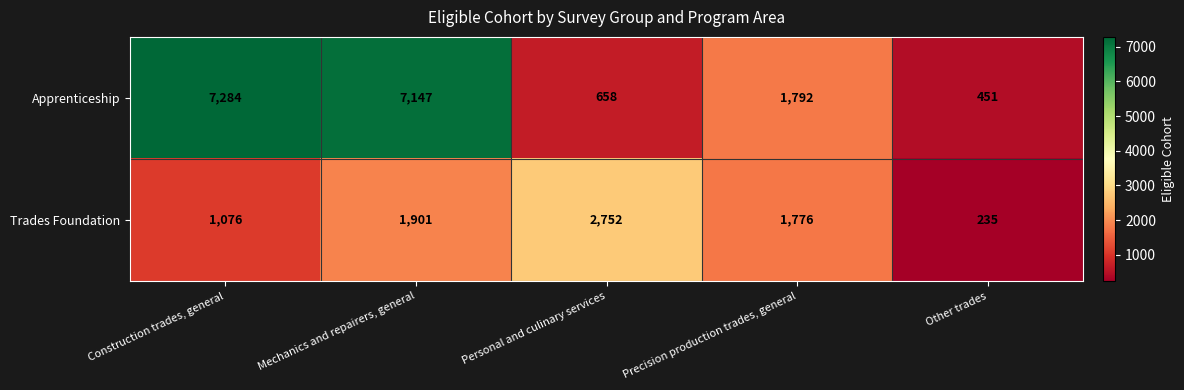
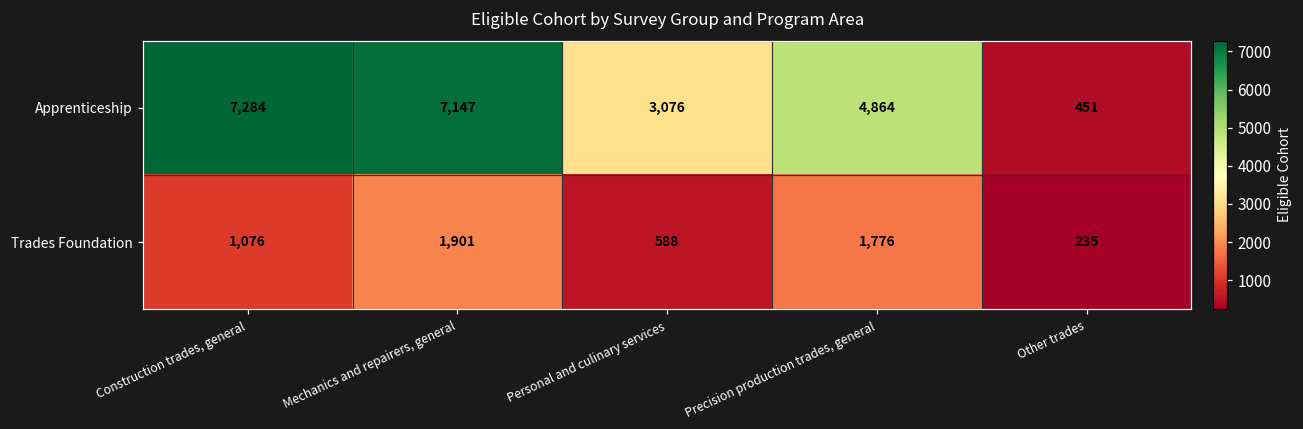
  {
    "Apprenticeship": {
      "Construction trades, general": "7,284",
      "Mechanics and repairers, general": "7,147",
-     "Personal and culinary services": "658",
-     "Precision production trades, general": "1,792",
+     "Personal and culinary services": "3,076",
+     "Precision production trades, general": "4,864",
      "Other trades": "451"
    },
    "Trades Foundation": {
      "Construction trades, general": "1,076",
      "Mechanics and repairers, general": "1,901",
-     "Personal and culinary services": "2,752",
+     "Personal and culinary services": "588",
      "Precision production trades, general": "1,776",
      "Other trades": "235"
    }
  }
